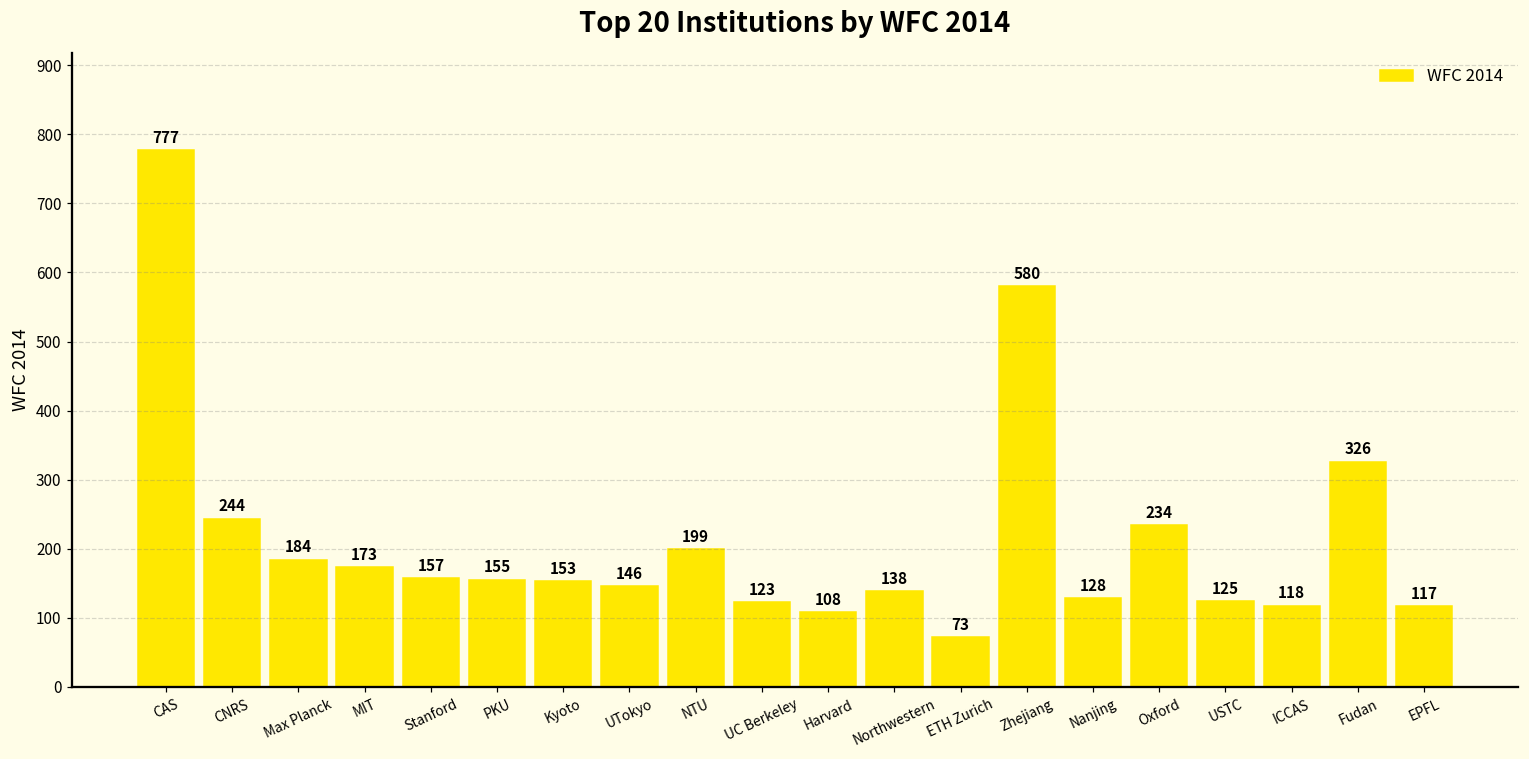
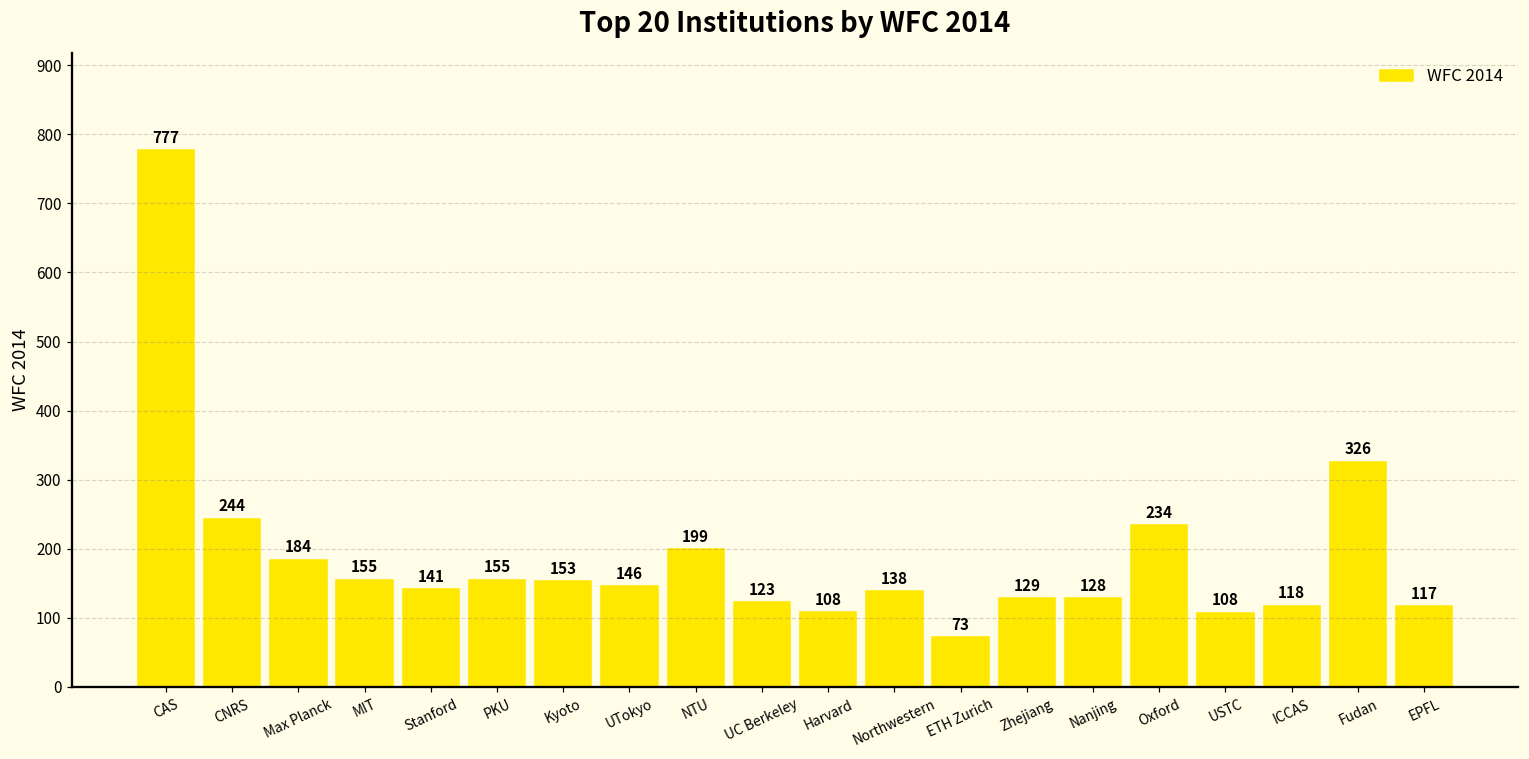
  {
    "CAS": 777,
    "CNRS": 244,
    "Max Planck": 184,
-   "MIT": 173,
-   "Stanford": 157,
+   "MIT": 155,
+   "Stanford": 141,
    "PKU": 155,
    "Kyoto": 153,
    "UTokyo": 146,
    "NTU": 199,
    "UC Berkeley": 123,
    "Harvard": 108,
    "Northwestern": 138,
    "ETH Zurich": 73,
-   "Zhejiang": 580,
+   "Zhejiang": 129,
    "Nanjing": 128,
    "Oxford": 234,
-   "USTC": 125,
+   "USTC": 108,
    "ICCAS": 118,
    "Fudan": 326,
    "EPFL": 117
  }
